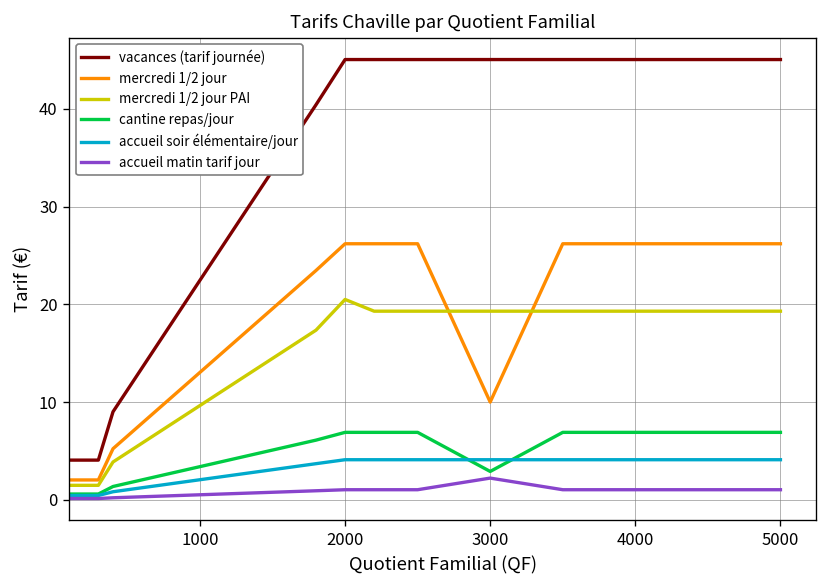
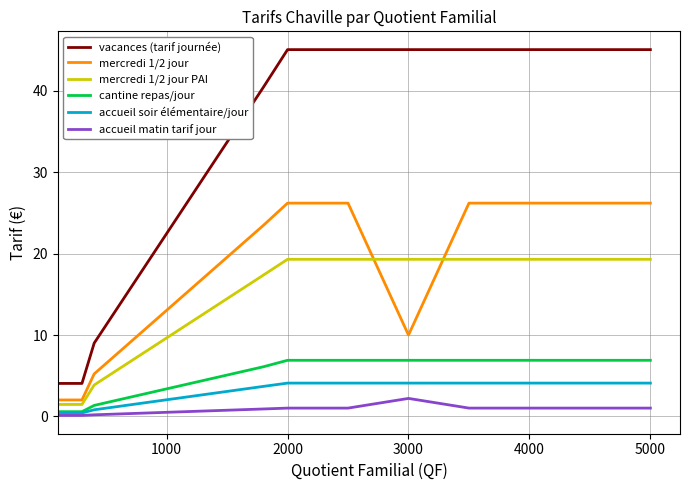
  {
    "vacances (tarif journée)": {
      "1000": 22,
      "2000": 45,
      "3000": 45,
      "4000": 45,
      "5000": 45
    },
    "mercredi 1/2 jour": {
      "1000": 13,
      "2000": 26,
      "3000": 10,
      "4000": 26,
      "5000": 26
    },
    "mercredi 1/2 jour PAI": {
      "1000": 10,
-     "2000": 21,
+     "2000": 19,
      "3000": 19,
      "4000": 19,
      "5000": 19
    },
    "cantine repas/jour": {
      "1000": 3,
      "2000": 7,
-     "3000": 3,
+     "3000": 7,
      "4000": 7,
      "5000": 7
    },
    "accueil soir élémentaire/jour": {
      "1000": 2,
      "2000": 4,
      "3000": 4,
      "4000": 4,
      "5000": 4
    },
    "accueil matin tarif jour": {
      "1000": 1,
      "2000": 1,
      "3000": 2,
      "4000": 1,
      "5000": 1
    }
  }
